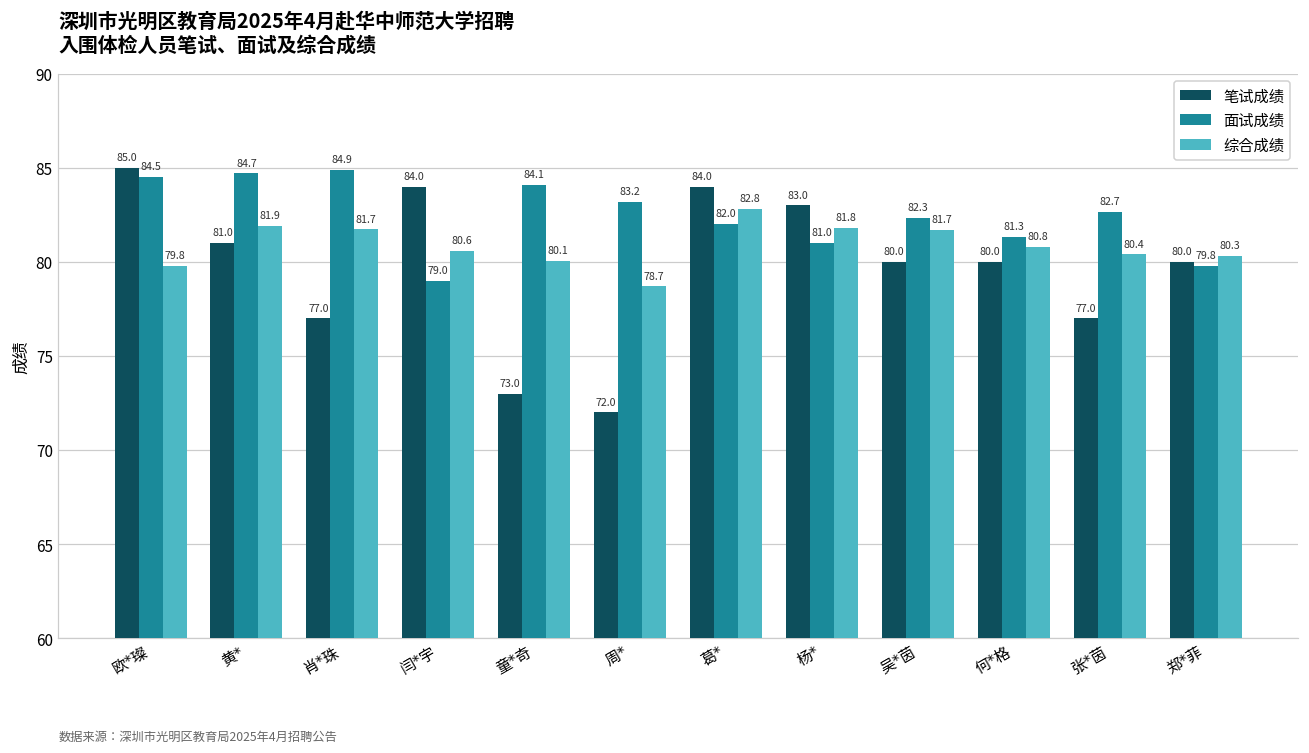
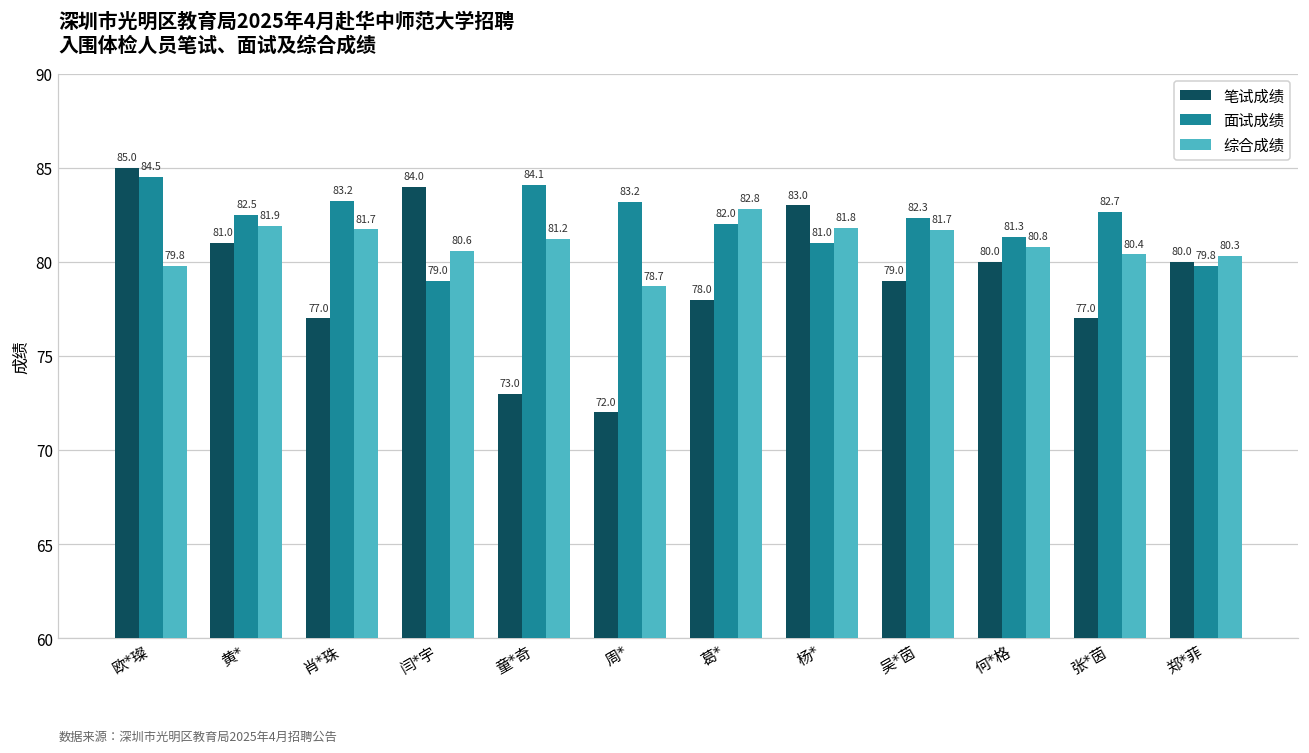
  {
    "笔试成绩": {
      "欧*璨": 85.0,
      "黄*": 81.0,
      "肖*珠": 77.0,
      "闫*宇": 84.0,
      "童*奇": 73.0,
      "周*": 72.0,
-     "葛*": 84.0,
+     "葛*": 78.0,
      "杨*": 83.0,
-     "吴*茵": 80.0,
+     "吴*茵": 79.0,
      "何*格": 80.0,
      "张*茵": 77.0,
      "郑*菲": 80.0
    },
    "面试成绩": {
      "欧*璨": 84.5,
-     "黄*": 84.7,
-     "肖*珠": 84.9,
+     "黄*": 82.5,
+     "肖*珠": 83.2,
      "闫*宇": 79.0,
      "童*奇": 84.1,
      "周*": 83.2,
      "葛*": 82.0,
      "杨*": 81.0,
      "吴*茵": 82.3,
      "何*格": 81.3,
      "张*茵": 82.7,
      "郑*菲": 79.8
    },
    "综合成绩": {
      "欧*璨": 79.8,
      "黄*": 81.9,
      "肖*珠": 81.7,
      "闫*宇": 80.6,
-     "童*奇": 80.1,
+     "童*奇": 81.2,
      "周*": 78.7,
      "葛*": 82.8,
      "杨*": 81.8,
      "吴*茵": 81.7,
      "何*格": 80.8,
      "张*茵": 80.4,
      "郑*菲": 80.3
    }
  }
